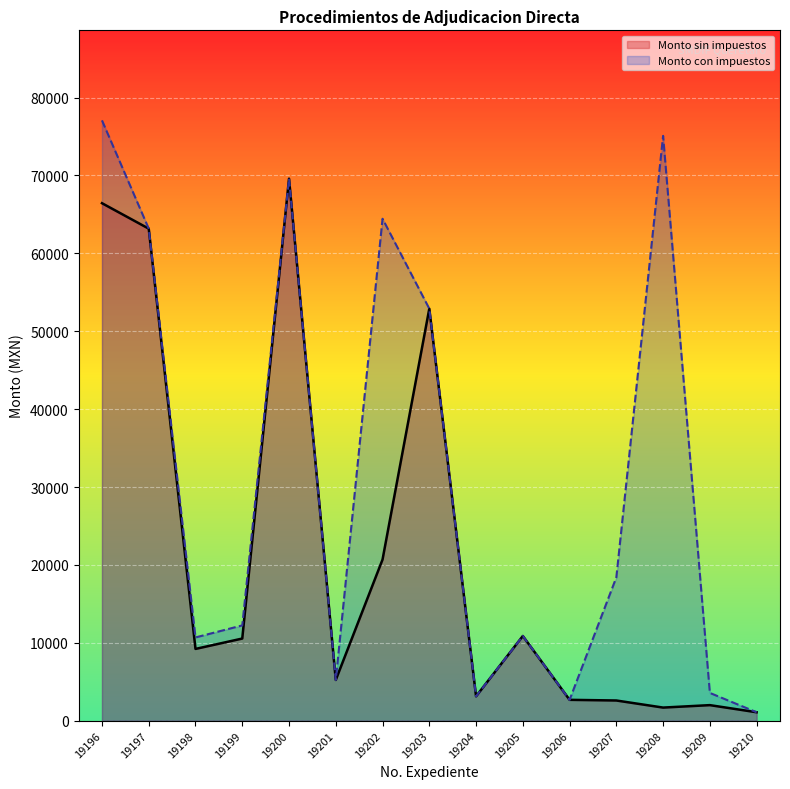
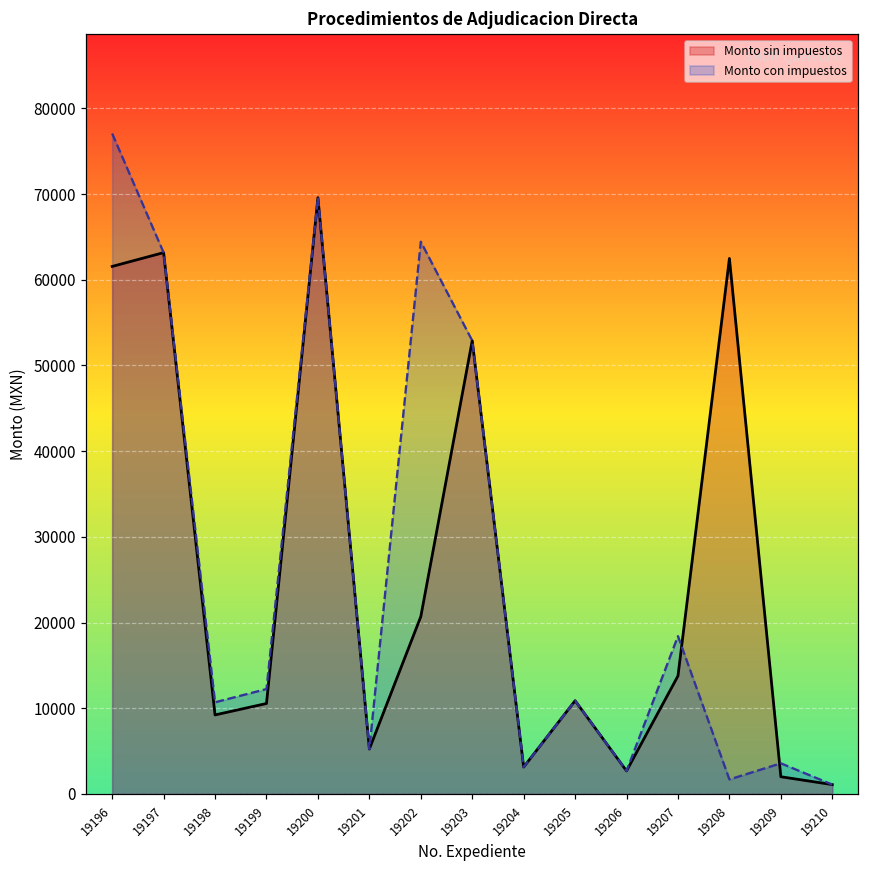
  {
    "Monto sin impuestos": {
-     "19196": 66000,
+     "19196": 62000,
      "19198": 9000,
      "19199": 11000,
      "19202": 21000,
-     "19207": 3000,
-     "19208": 2000,
+     "19207": 14000,
+     "19208": 62000,
      "19209": 2000
    },
    "Monto con impuestos": {
      "19196": 77000,
      "19198": 11000,
      "19199": 12000,
      "19202": 64000,
      "19207": 18000,
-     "19208": 75000,
+     "19208": 2000,
      "19209": 4000
    }
  }
